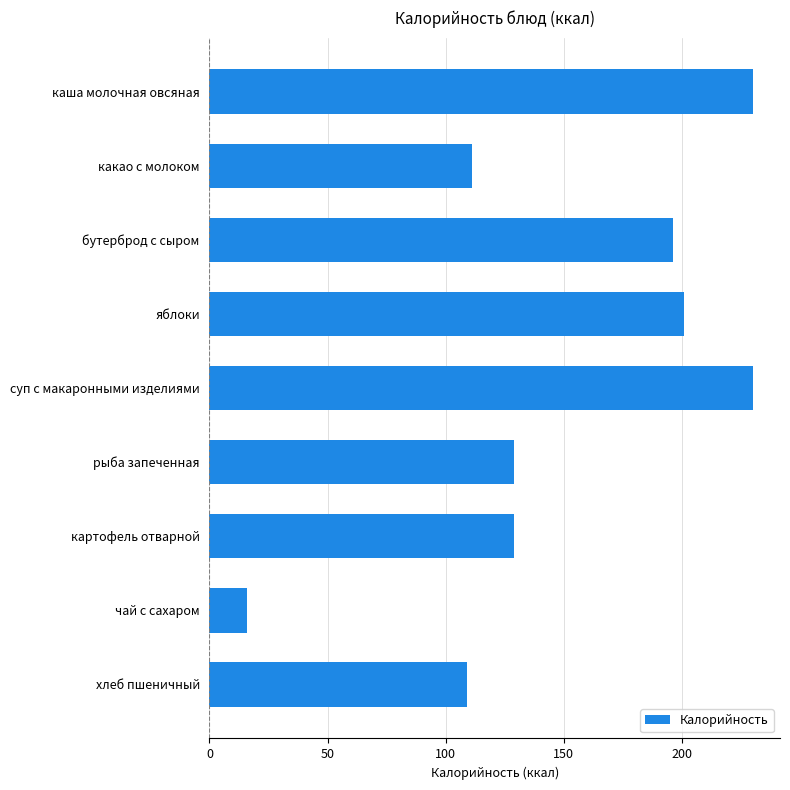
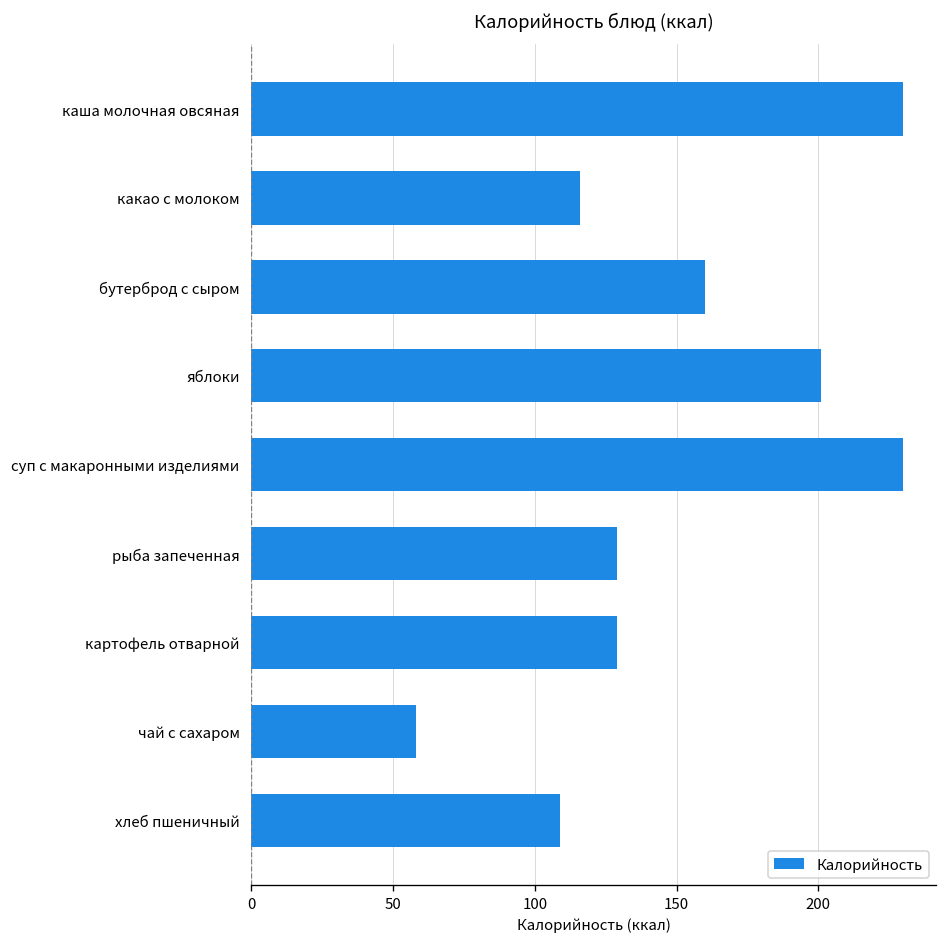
  {
    "каша молочная овсяная": 230,
-   "какао с молоком": 111,
-   "бутерброд с сыром": 196,
+   "какао с молоком": 116,
+   "бутерброд с сыром": 160,
    "яблоки": 201,
    "суп с макаронными изделиями": 230,
    "рыба запеченная": 129,
    "картофель отварной": 129,
-   "чай с сахаром": 16,
+   "чай с сахаром": 58,
    "хлеб пшеничный": 109
  }
